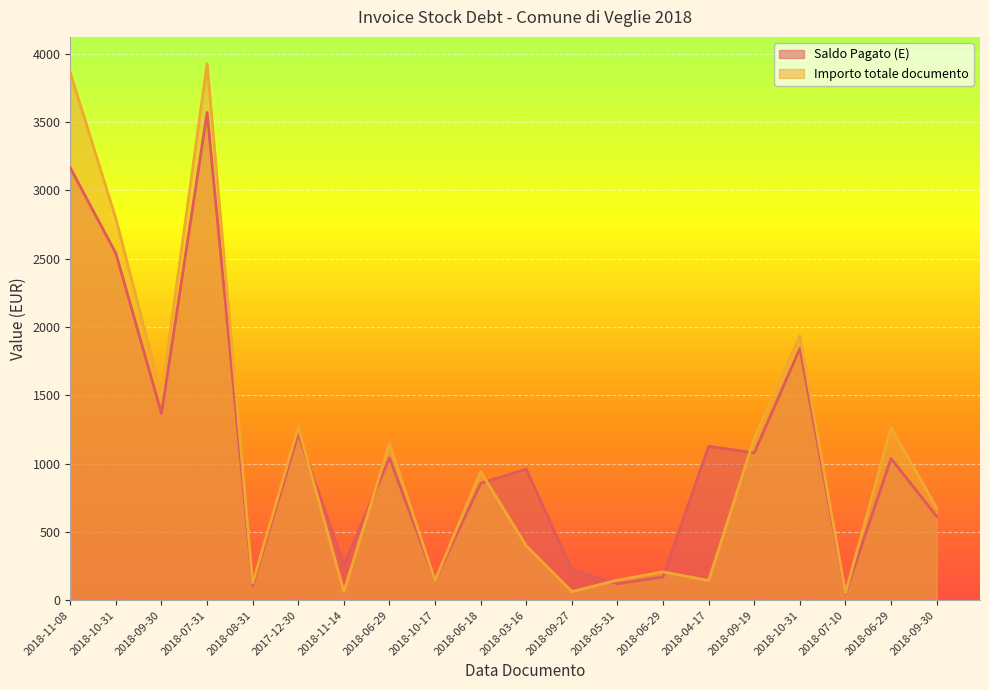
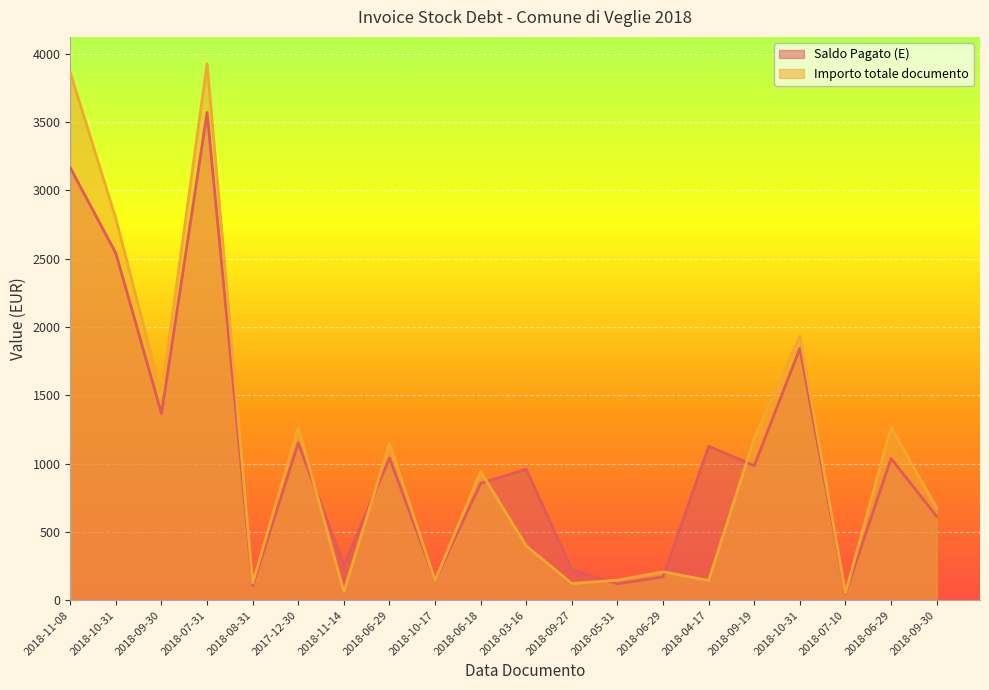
  {
    "Saldo Pagato (E)": {
      "2018-11-08": 3160,
      "2018-07-31": 3570,
      "2018-08-31": 110,
-     "2017-12-30": 1220,
+     "2017-12-30": 1150,
      "2018-11-14": 250,
      "2018-06-18": 860,
      "2018-03-16": 960,
      "2018-09-27": 220,
      "2018-05-31": 120,
      "2018-04-17": 1130,
-     "2018-09-19": 1080
+     "2018-09-19": 980
    },
    "Importo totale documento": {
      "2018-11-08": 3860,
      "2018-07-31": 3930,
      "2018-08-31": 130,
      "2017-12-30": 1270,
      "2018-11-14": 60,
      "2018-06-18": 940,
      "2018-03-16": 400,
-     "2018-09-27": 60,
+     "2018-09-27": 120,
      "2018-05-31": 150,
      "2018-04-17": 140,
      "2018-09-19": 1190
    }
  }
